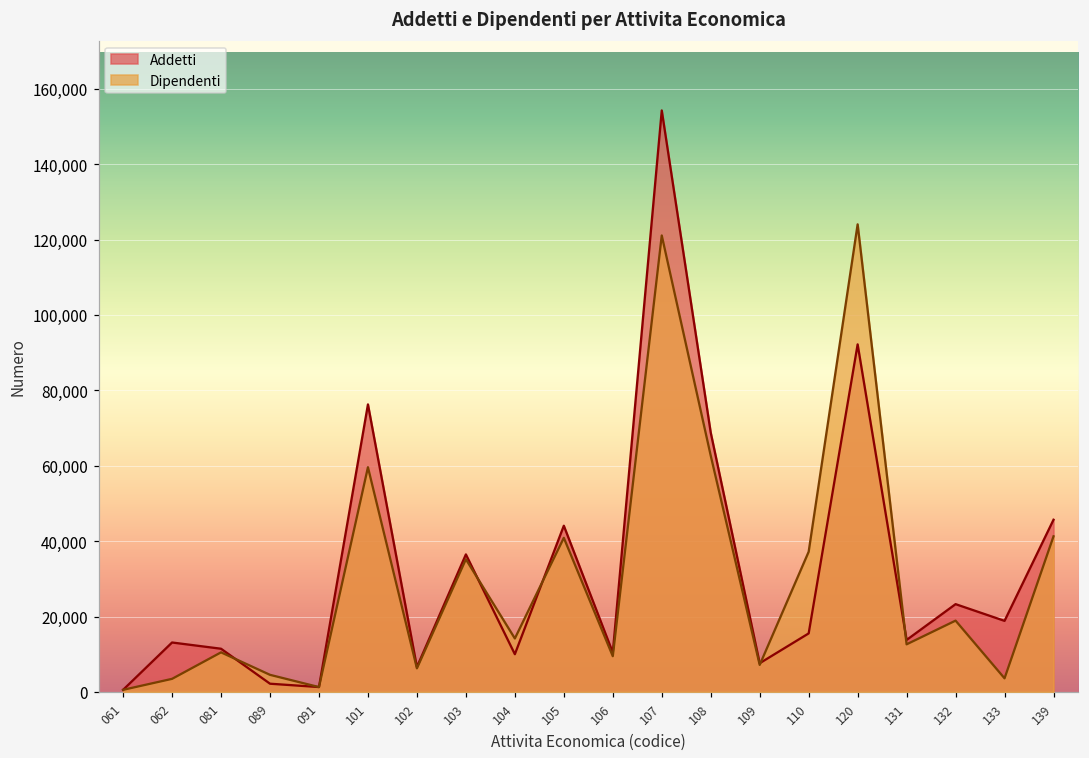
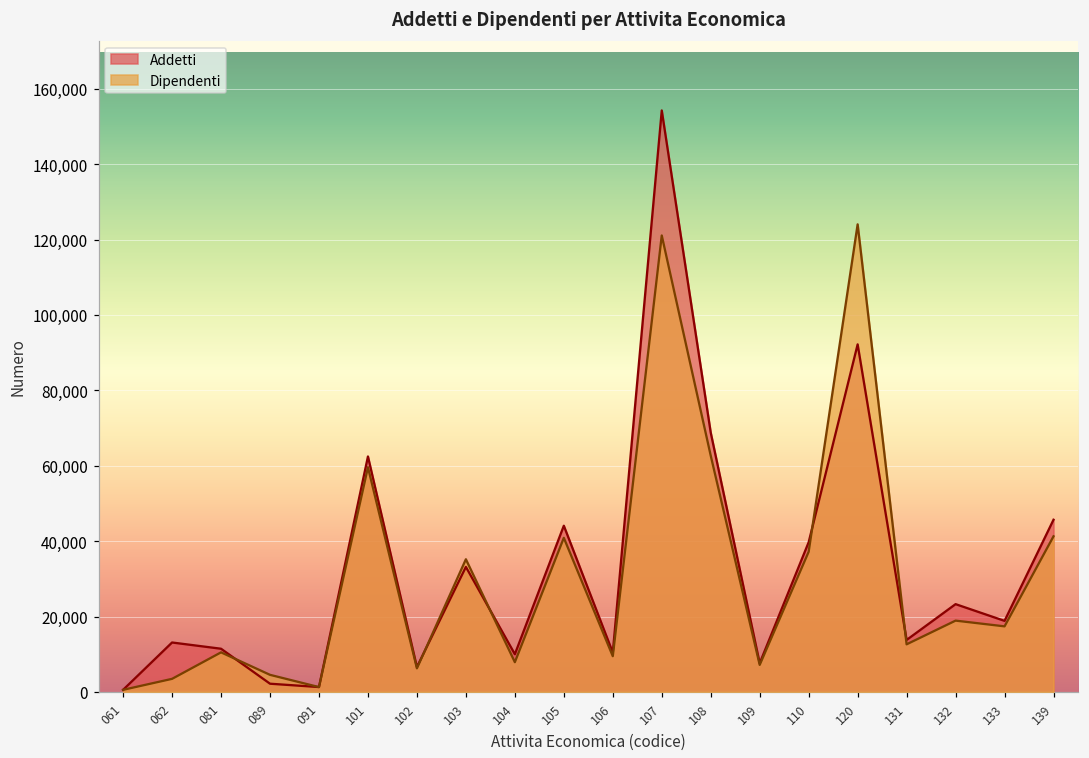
  {
    "Addetti": {
      "062": "13,000",
      "081": "11,000",
      "089": "2,000",
-     "101": "76,000",
-     "103": "36,000",
+     "101": "62,000",
+     "103": "33,000",
      "104": "10,000",
      "105": "44,000",
      "106": "10,000",
      "107": "154,000",
      "108": "69,000",
-     "110": "16,000",
+     "110": "40,000",
      "120": "92,000",
      "131": "14,000",
      "132": "23,000",
      "133": "19,000",
      "139": "46,000"
    },
    "Dipendenti": {
      "062": "3,000",
      "081": "10,000",
      "089": "5,000",
      "101": "60,000",
      "103": "35,000",
-     "104": "14,000",
+     "104": "8,000",
      "105": "41,000",
      "106": "9,000",
      "107": "121,000",
      "108": "63,000",
      "110": "37,000",
      "120": "124,000",
      "131": "13,000",
      "132": "19,000",
-     "133": "4,000",
+     "133": "17,000",
      "139": "41,000"
    }
  }
